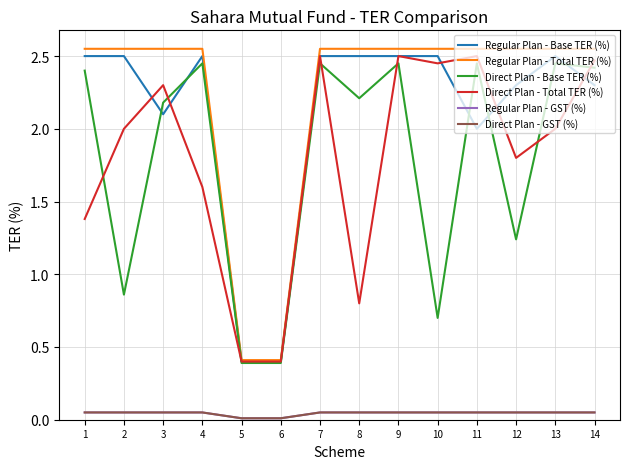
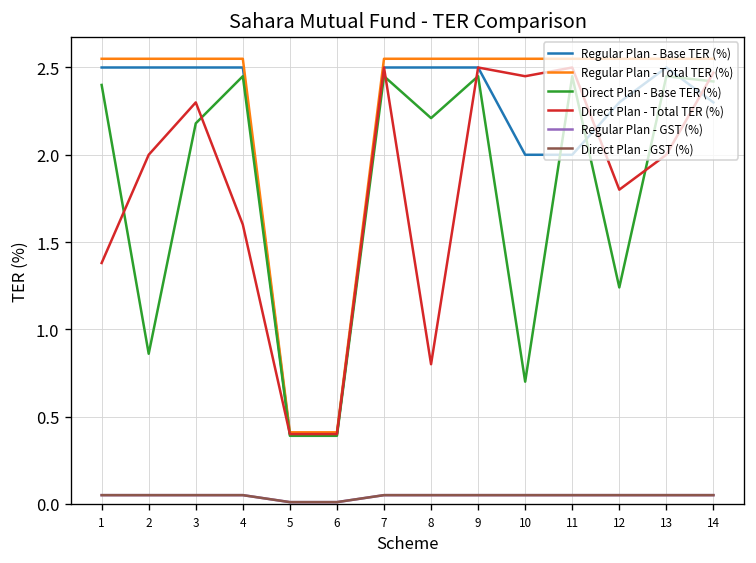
  {
    "Regular Plan - Base TER (%)": {
      "1": 2.5,
      "2": 2.5,
-     "3": 2.1,
+     "3": 2.5,
      "4": 2.5,
      "8": 2.5,
-     "10": 2.5
+     "10": 2.0
    },
    "Regular Plan - Total TER (%)": {
      "1": 2.55,
      "2": 2.55,
      "3": 2.55,
      "4": 2.55,
      "7": 2.55,
      "8": 2.55,
      "9": 2.55,
      "10": 2.55
    },
    "Direct Plan - Base TER (%)": {
      "1": 2.4,
      "2": 0.86,
      "3": 2.18,
      "4": 2.45,
      "7": 2.45,
      "8": 2.2,
      "9": 2.45,
      "10": 0.7,
      "12": 1.24
    },
    "Direct Plan - Total TER (%)": {
      "1": 1.38,
      "2": 2.0,
      "3": 2.3,
      "4": 1.6,
      "8": 0.8,
      "10": 2.45,
      "12": 1.8
    },
    "Direct Plan - GST (%)": {
      "1": 0.05,
      "2": 0.05,
      "3": 0.05,
      "4": 0.05,
      "5": 0.0,
      "6": 0.0,
      "7": 0.05,
      "8": 0.05,
      "9": 0.05,
      "10": 0.05,
      "11": 0.05,
      "12": 0.05,
      "13": 0.05,
      "14": 0.05
    }
  }
